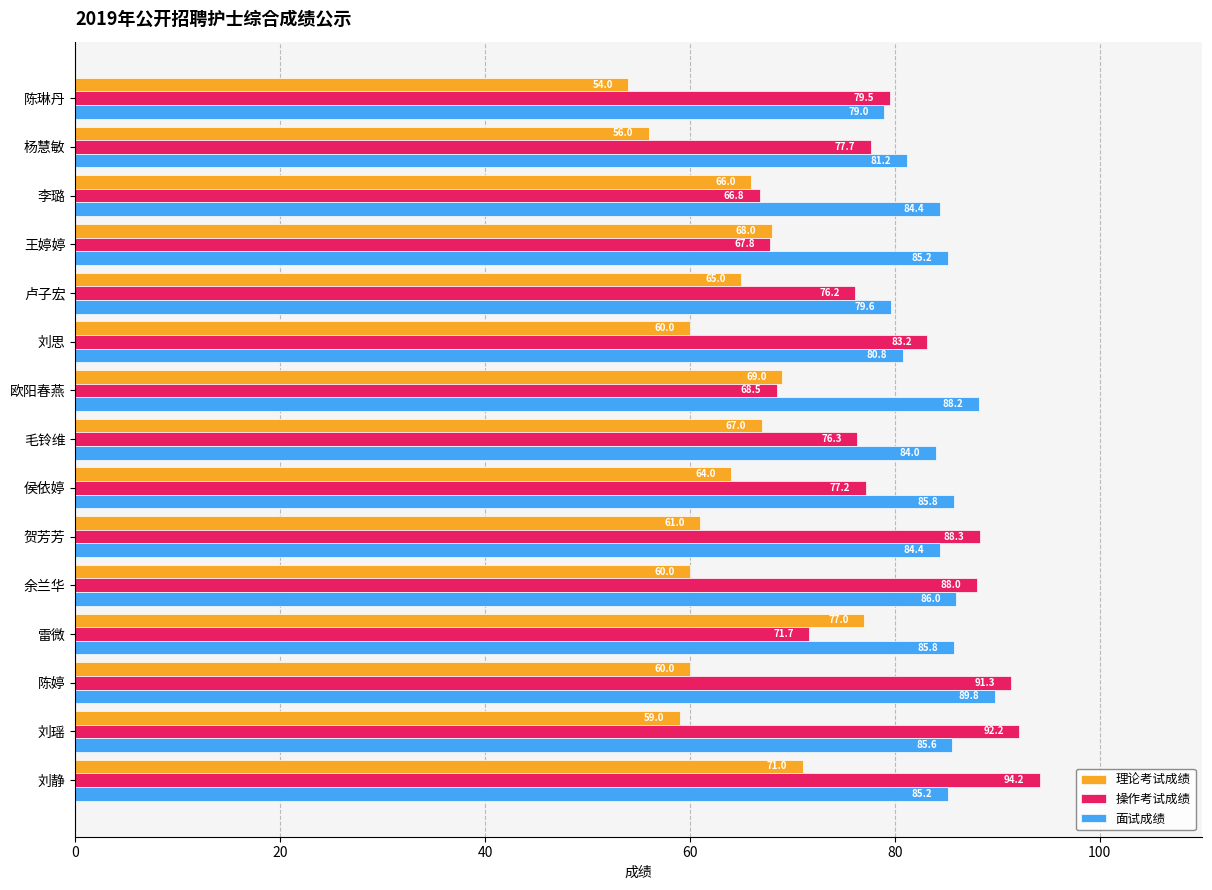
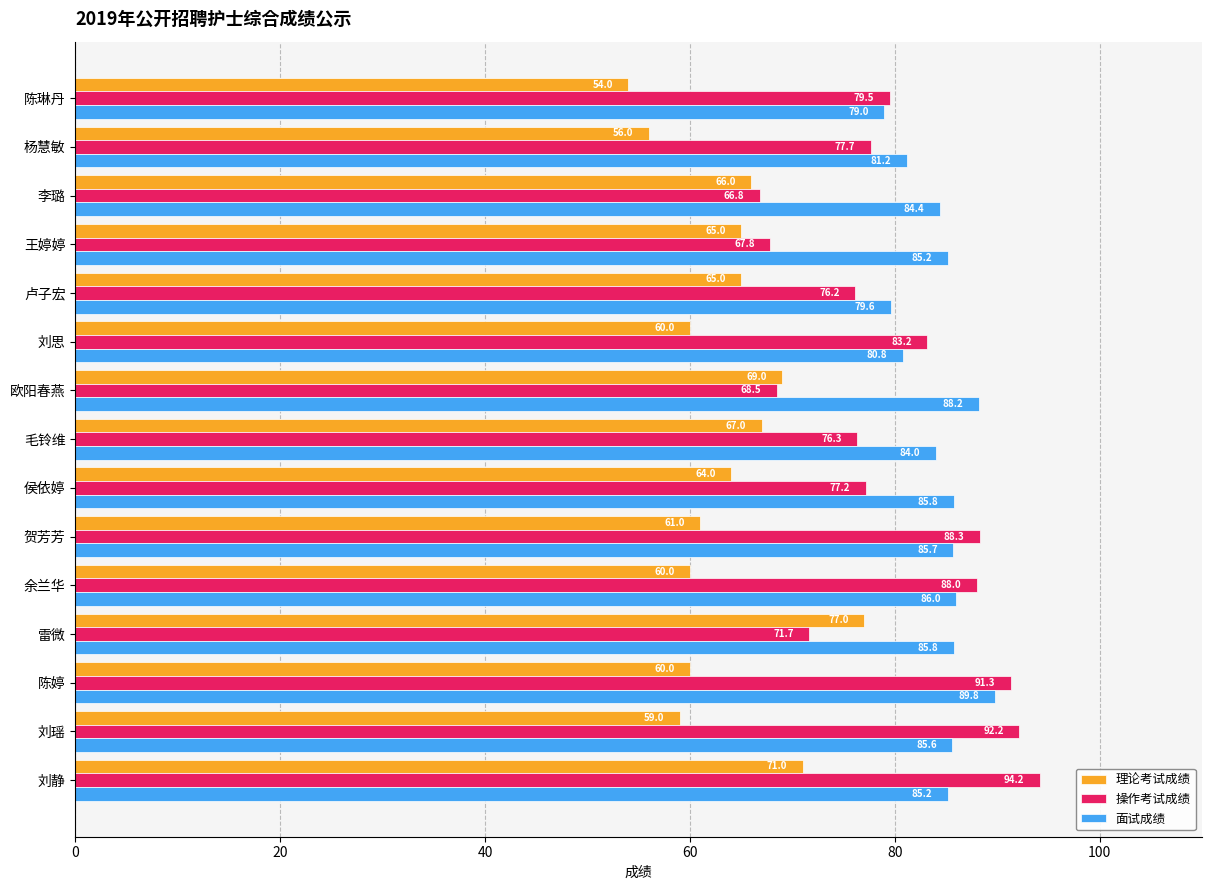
  {
    "理论考试成绩": {
      "陈琳丹": 54.0,
      "杨慧敏": 56.0,
      "李璐": 66.0,
-     "王婷婷": 68.0,
+     "王婷婷": 65.0,
      "卢子宏": 65.0,
      "刘思": 60.0,
      "欧阳春燕": 69.0,
      "毛铃维": 67.0,
      "侯依婷": 64.0,
      "贺芳芳": 61.0,
      "余兰华": 60.0,
      "雷微": 77.0,
      "陈婷": 60.0,
      "刘瑶": 59.0,
      "刘静": 71.0
    },
    "操作考试成绩": {
      "陈琳丹": 79.5,
      "杨慧敏": 77.7,
      "李璐": 66.8,
      "王婷婷": 67.8,
      "卢子宏": 76.2,
      "刘思": 83.2,
      "欧阳春燕": 68.5,
      "毛铃维": 76.3,
      "侯依婷": 77.2,
      "贺芳芳": 88.3,
      "余兰华": 88.0,
      "雷微": 71.7,
      "陈婷": 91.3,
      "刘瑶": 92.2,
      "刘静": 94.2
    },
    "面试成绩": {
      "陈琳丹": 79.0,
      "杨慧敏": 81.2,
      "李璐": 84.4,
      "王婷婷": 85.2,
      "卢子宏": 79.6,
      "刘思": 80.8,
      "欧阳春燕": 88.2,
      "毛铃维": 84.0,
      "侯依婷": 85.8,
-     "贺芳芳": 84.4,
+     "贺芳芳": 85.7,
      "余兰华": 86.0,
      "雷微": 85.8,
      "陈婷": 89.8,
      "刘瑶": 85.6,
      "刘静": 85.2
    }
  }
